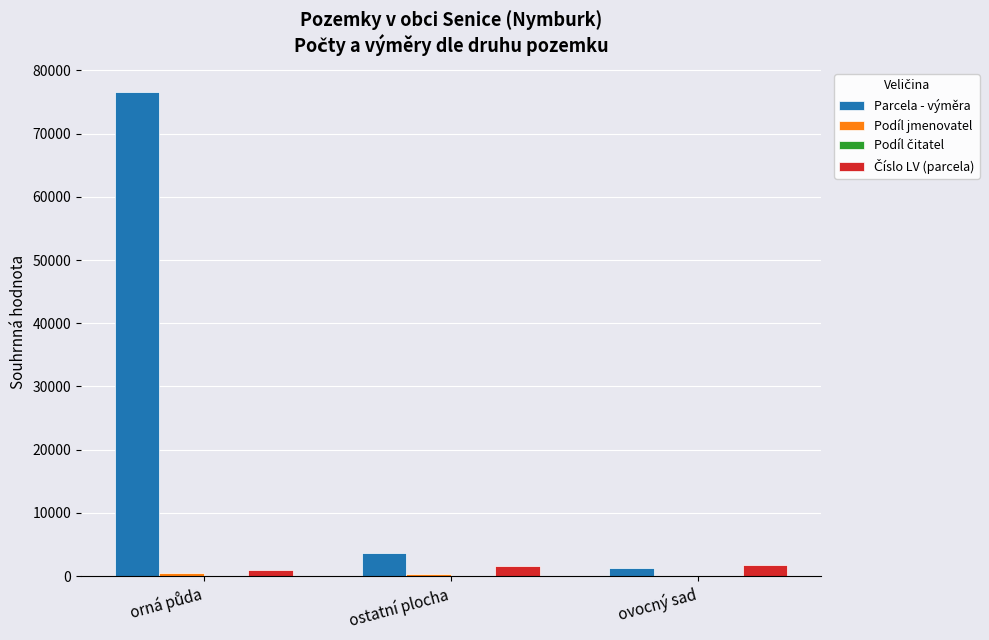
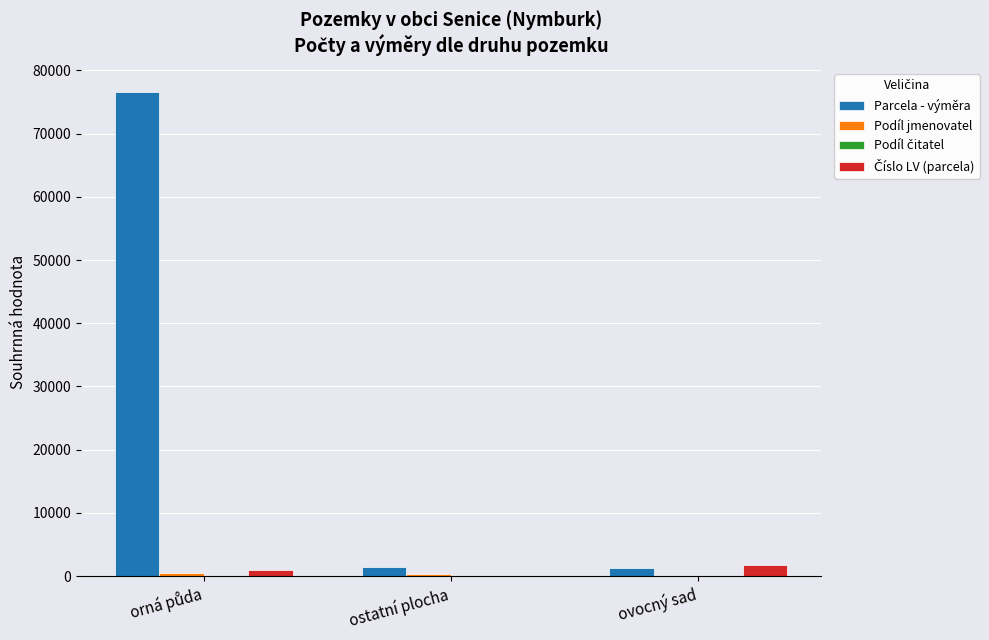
  {
    "Parcela - výměra": {
      "orná půda": 77000,
-     "ostatní plocha": 4000,
+     "ostatní plocha": 1000,
      "ovocný sad": 1000
    },
    "Podíl jmenovatel": {
      "orná půda": 0
    },
    "Číslo LV (parcela)": {
      "orná půda": 1000,
-     "ostatní plocha": 2000,
+     "ostatní plocha": 0,
      "ovocný sad": 2000
    }
  }
